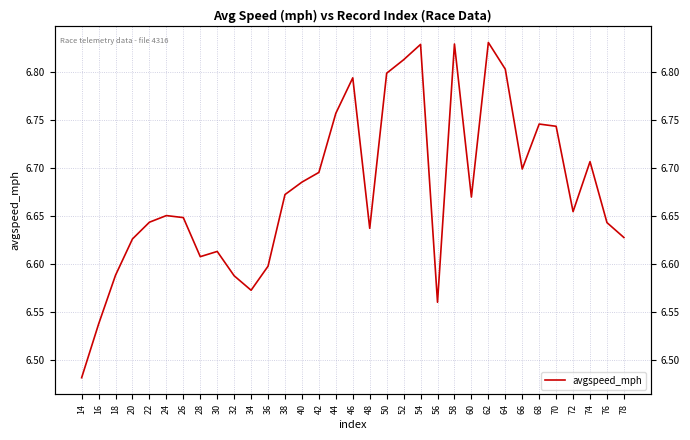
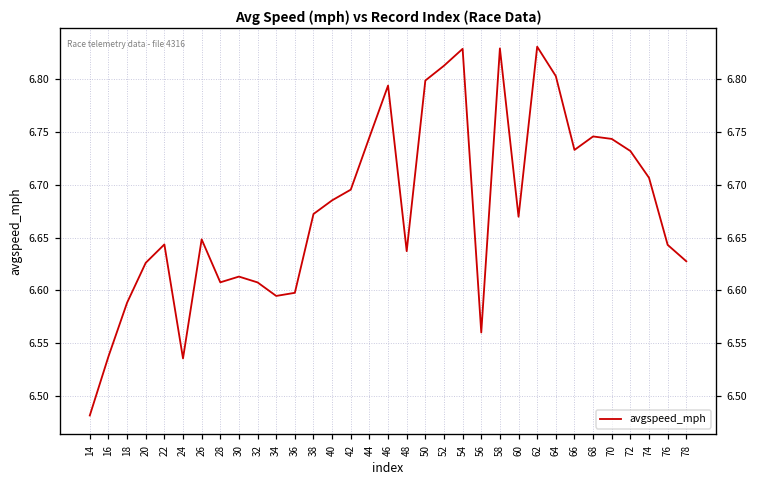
  {
    "14": 6.48,
    "16": 6.54,
    "18": 6.59,
    "20": 6.63,
    "22": 6.64,
-   "24": 6.65,
+   "24": 6.54,
    "26": 6.65,
    "28": 6.61,
    "30": 6.61,
-   "32": 6.59,
-   "34": 6.57,
+   "32": 6.61,
+   "34": 6.59,
    "36": 6.60,
    "38": 6.67,
    "40": 6.69,
    "42": 6.70,
-   "44": 6.76,
+   "44": 6.74,
    "46": 6.79,
    "48": 6.64,
    "50": 6.80,
    "52": 6.81,
    "54": 6.83,
    "56": 6.56,
    "58": 6.83,
    "60": 6.67,
    "62": 6.83,
    "64": 6.80,
-   "66": 6.70,
+   "66": 6.73,
    "68": 6.75,
    "70": 6.74,
-   "72": 6.65,
+   "72": 6.73,
    "74": 6.71,
    "76": 6.64,
    "78": 6.63
  }
